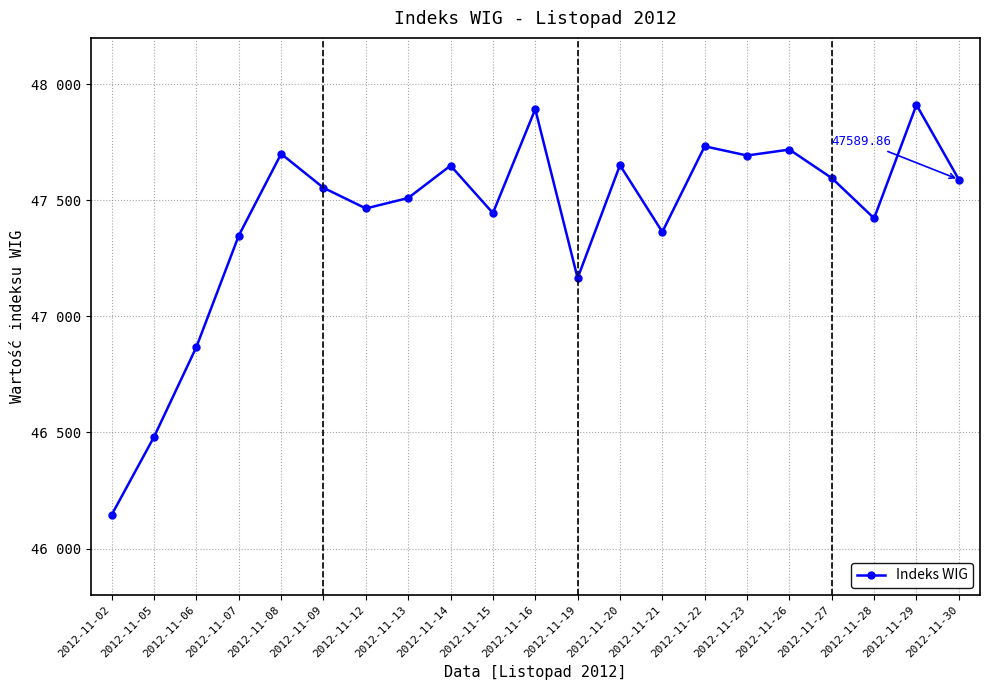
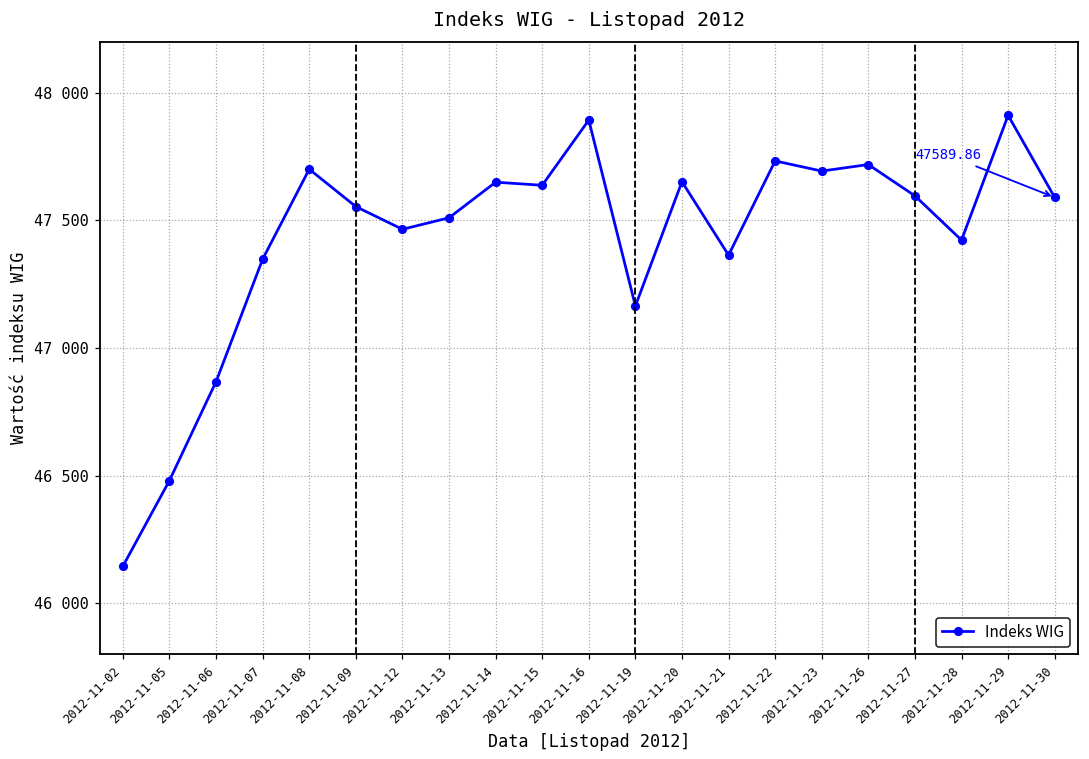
  {
    "2012-11-02": 46150,
    "2012-11-05": 46480,
    "2012-11-06": 46870,
    "2012-11-07": 47350,
    "2012-11-08": 47700,
    "2012-11-09": 47550,
    "2012-11-12": 47470,
    "2012-11-13": 47510,
    "2012-11-14": 47650,
-   "2012-11-15": 47450,
+   "2012-11-15": 47640,
    "2012-11-16": 47890,
    "2012-11-19": 47160,
    "2012-11-20": 47650,
    "2012-11-21": 47360,
    "2012-11-22": 47730,
    "2012-11-23": 47690,
    "2012-11-26": 47720,
    "2012-11-28": 47420,
    "2012-11-29": 47910,
    "2012-11-30": 47590
  }
